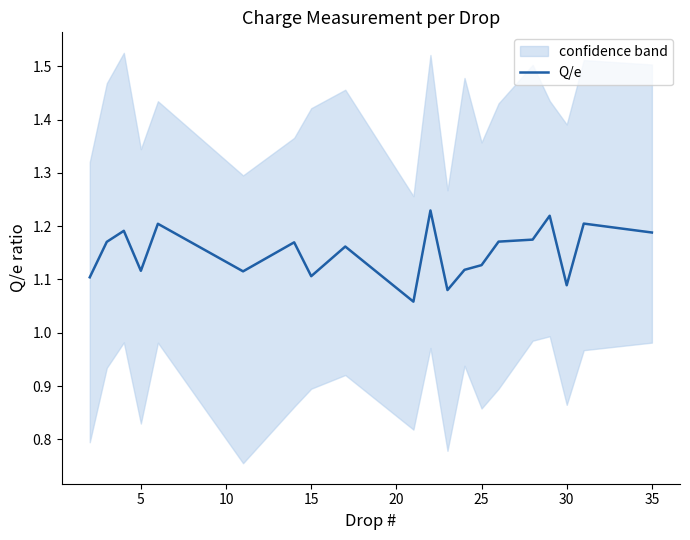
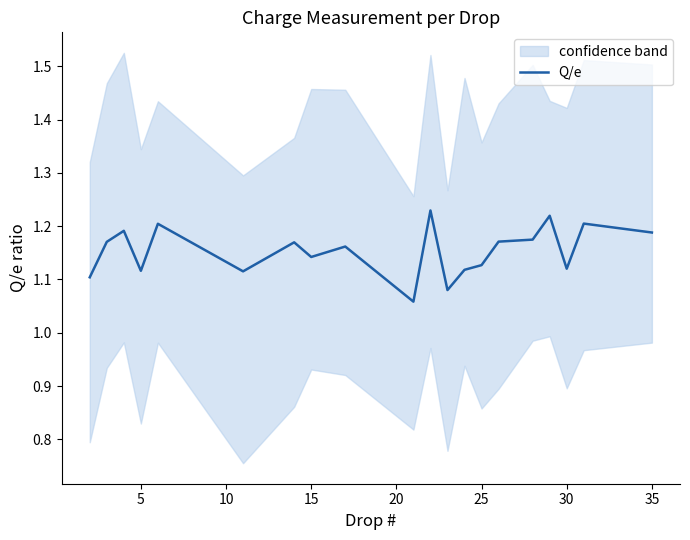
  {
    "Q/e": {
      "5": 1.12,
-     "15": 1.11,
+     "15": 1.14,
      "25": 1.13,
-     "30": 1.09,
+     "30": 1.12,
      "35": 1.19
    }
  }
